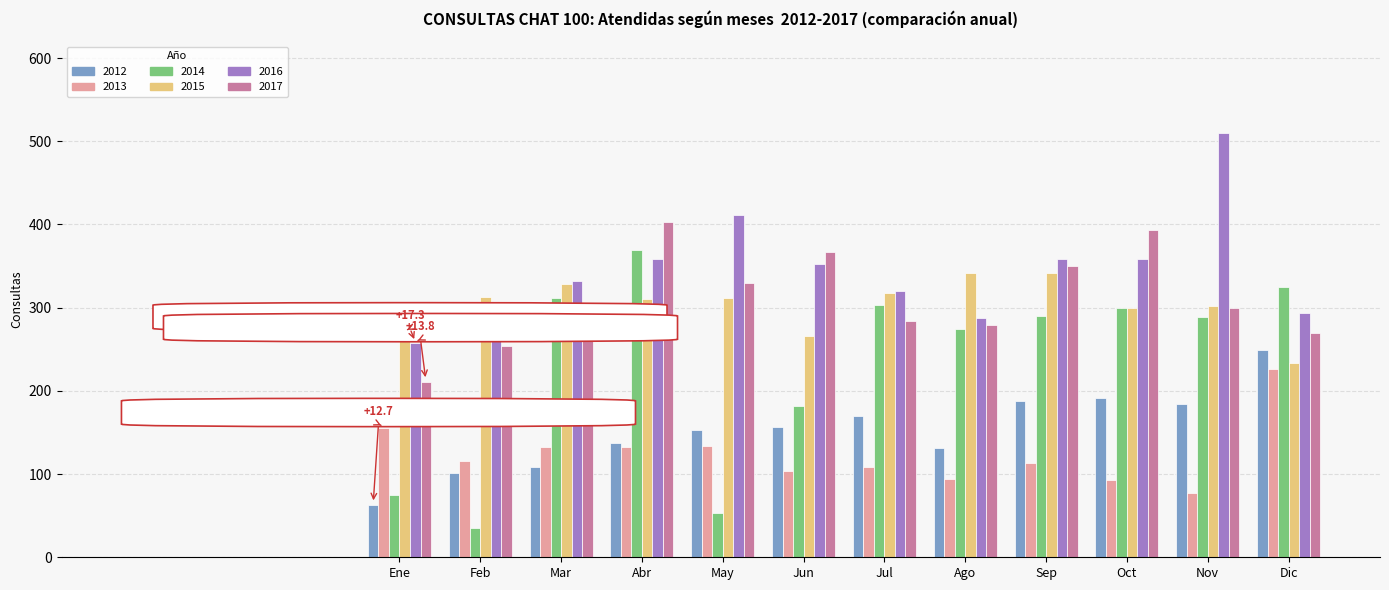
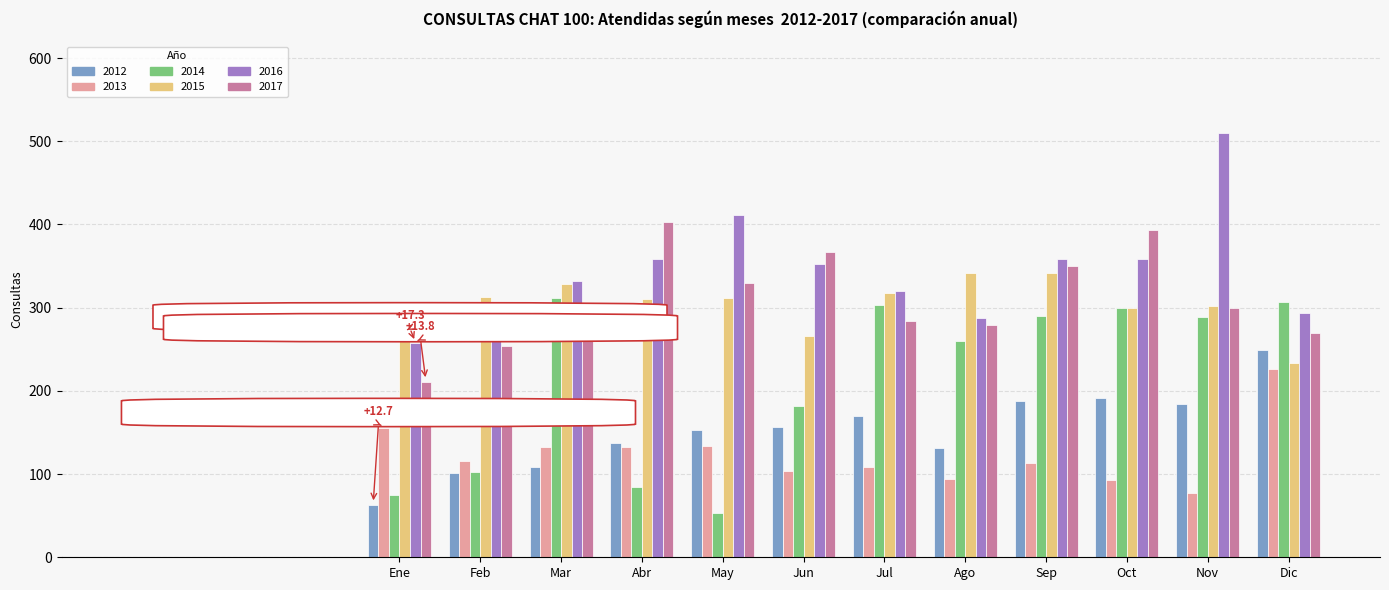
  {
    "2014": {
      "Ene": 80,
-     "Feb": 40,
+     "Feb": 100,
      "Mar": 310,
-     "Abr": 370,
+     "Abr": 80,
      "May": 50,
      "Jun": 180,
      "Jul": 300,
-     "Ago": 270,
+     "Ago": 260,
      "Sep": 290,
      "Oct": 300,
      "Nov": 290,
-     "Dic": 330
+     "Dic": 310
    }
  }
